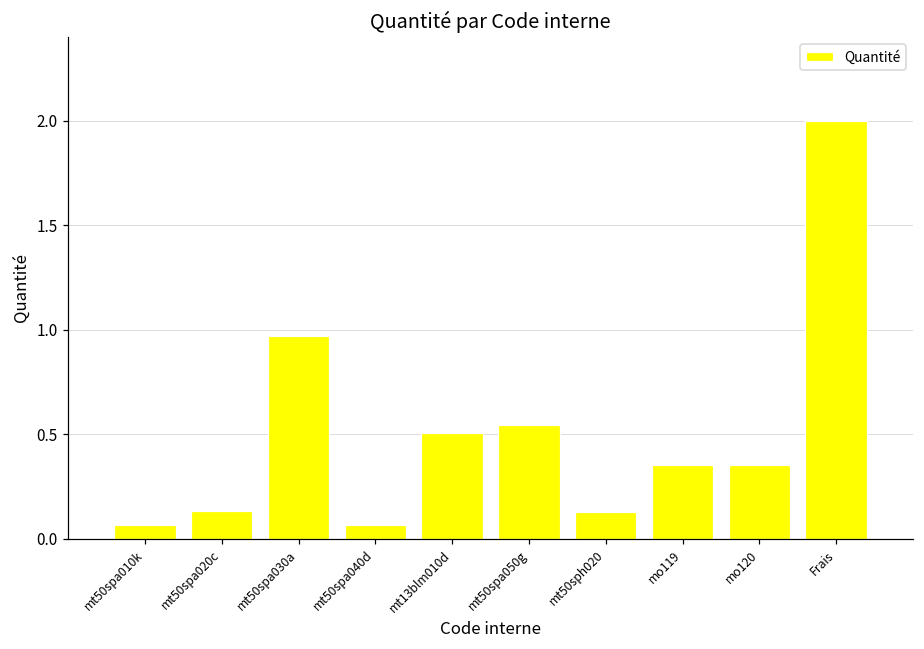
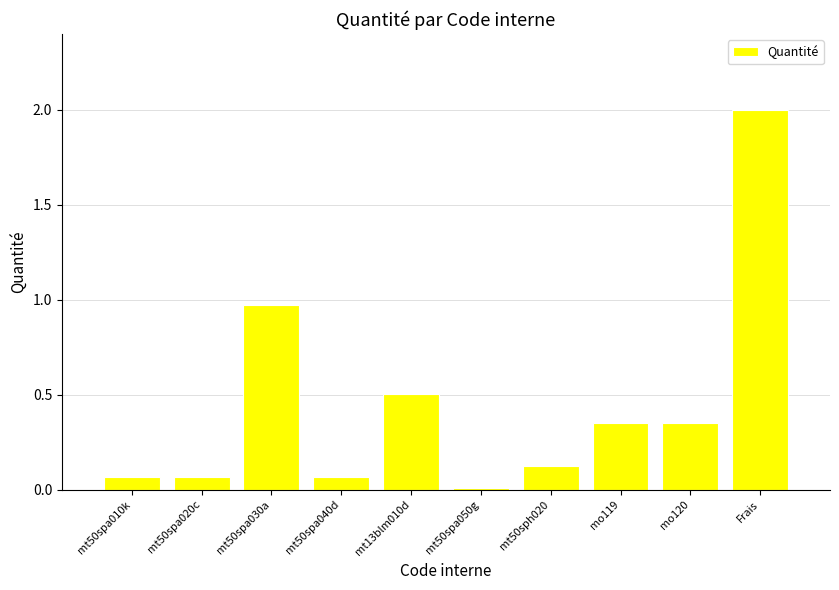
  {
    "mt50spa010k": 0.07,
-   "mt50spa020c": 0.13,
+   "mt50spa020c": 0.07,
    "mt50spa030a": 0.97,
    "mt50spa040d": 0.07,
    "mt13blm010d": 0.50,
-   "mt50spa050g": 0.54,
+   "mt50spa050g": 0.01,
    "mt50sph020": 0.13,
    "mo119": 0.35,
    "mo120": 0.35,
    "Frais": 2.00
  }
